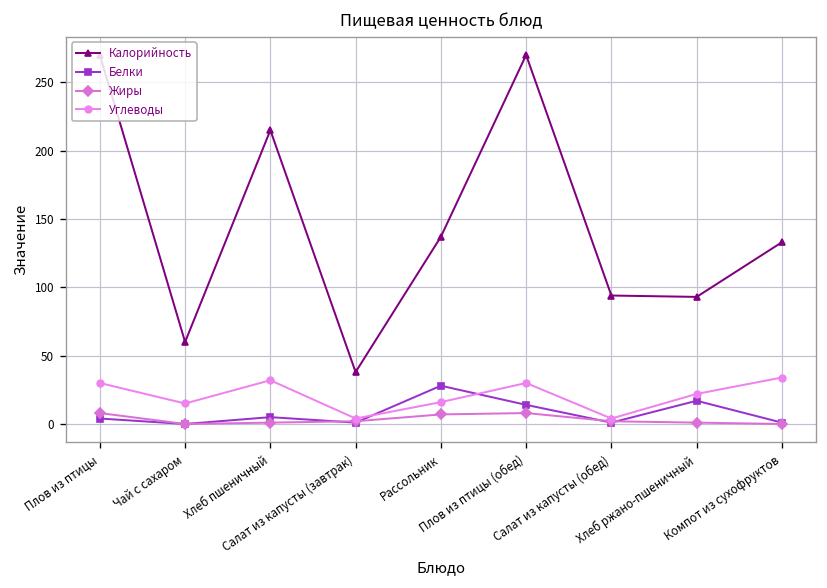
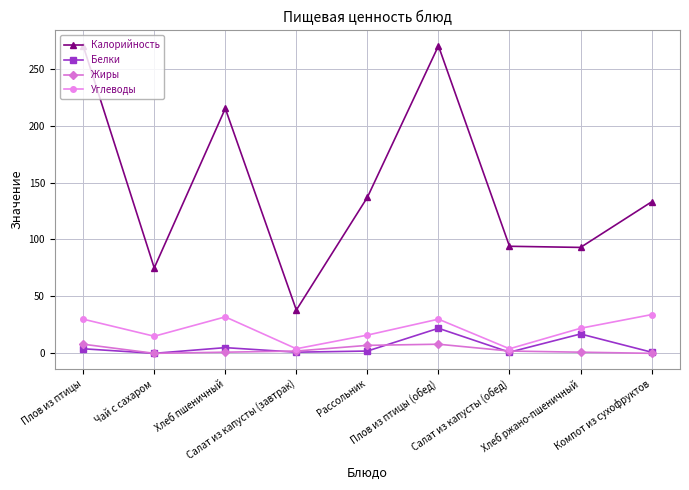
  {
    "Калорийность": {
-     "Чай с сахаром": 60,
+     "Чай с сахаром": 75,
      "Хлеб пшеничный": 215,
      "Салат из капусты (завтрак)": 38,
      "Рассольник": 137,
      "Плов из птицы (обед)": 270,
      "Салат из капусты (обед)": 94,
      "Хлеб ржано-пшеничный": 93,
      "Компот из сухофруктов": 133
    },
    "Белки": {
      "Плов из птицы": 4,
      "Хлеб пшеничный": 5,
-     "Рассольник": 28,
-     "Плов из птицы (обед)": 14,
+     "Рассольник": 2,
+     "Плов из птицы (обед)": 22,
      "Хлеб ржано-пшеничный": 17
    }
  }
